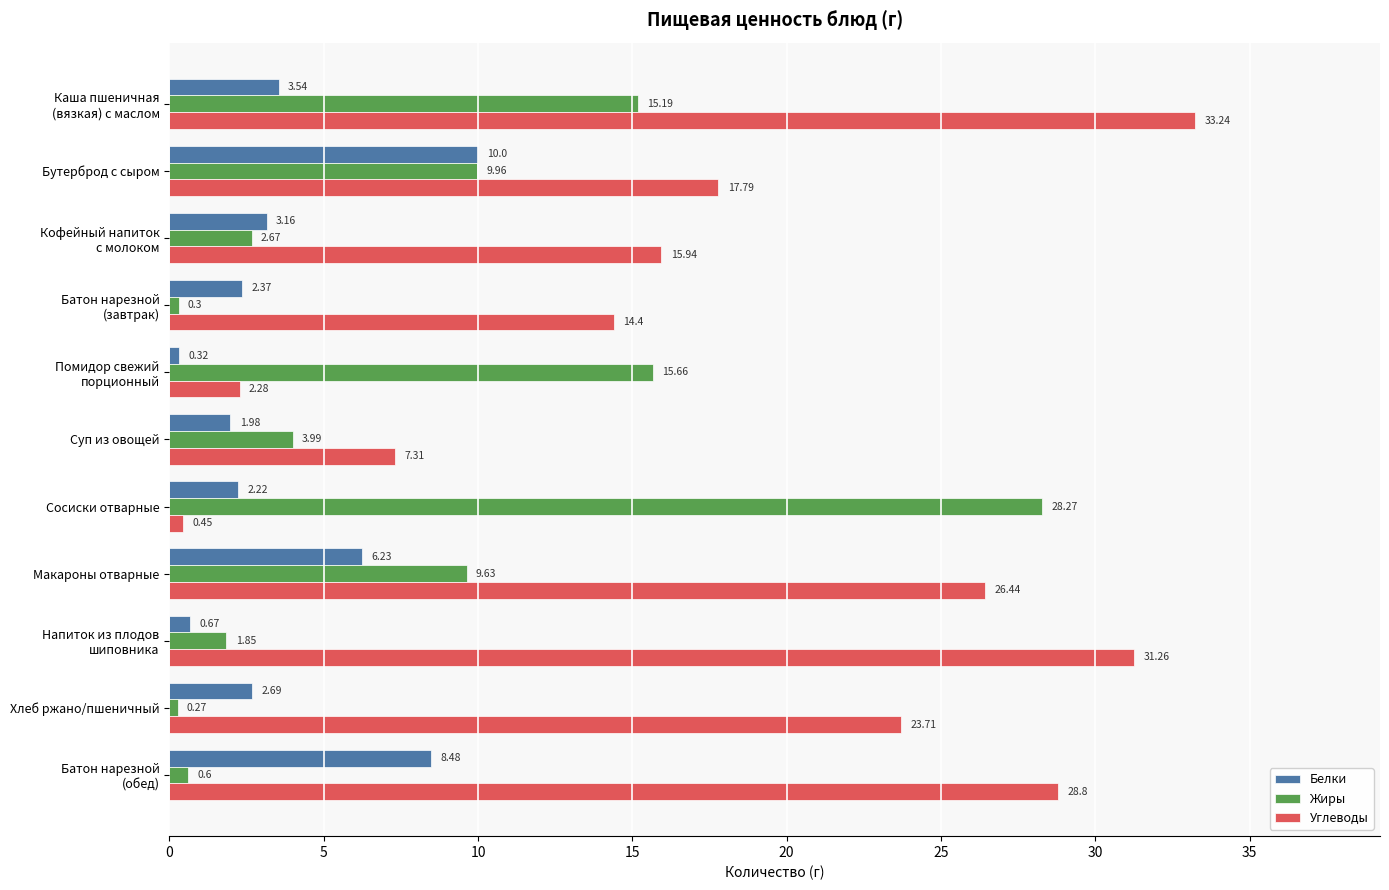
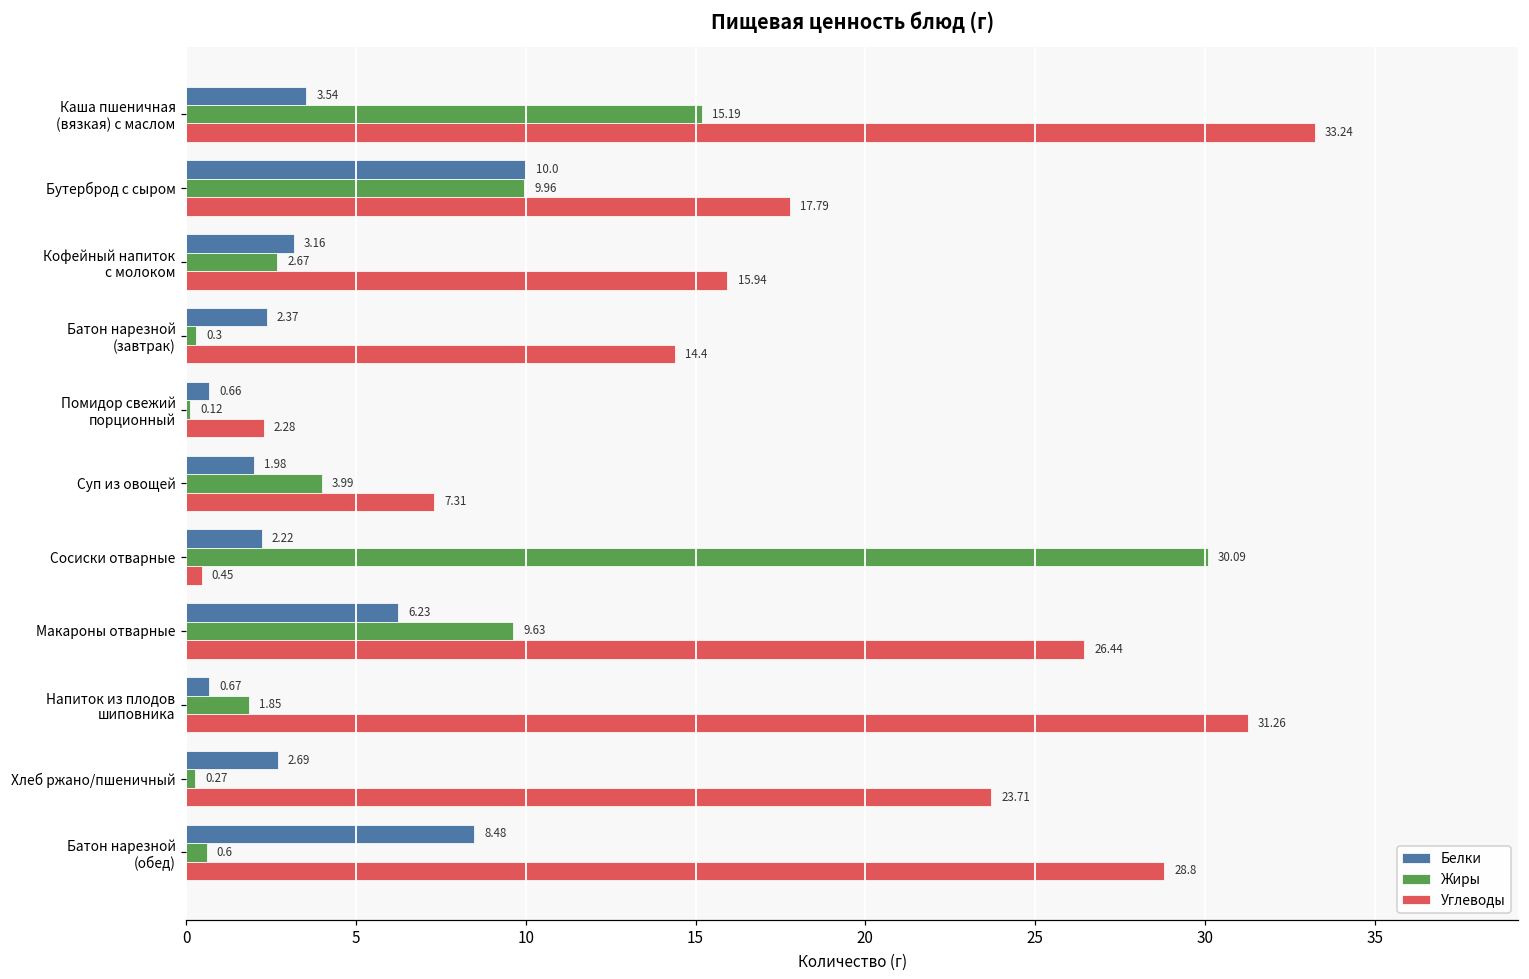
  {
    "Белки": {
      "Каша пшеничная (вязкая) с маслом": 3.54,
      "Бутерброд с сыром": 10.0,
      "Кофейный напиток с молоком": 3.16,
      "Батон нарезной (завтрак)": 2.37,
-     "Помидор свежий порционный": 0.32,
+     "Помидор свежий порционный": 0.66,
      "Суп из овощей": 1.98,
      "Сосиски отварные": 2.22,
      "Макароны отварные": 6.23,
      "Напиток из плодов шиповника": 0.67,
      "Хлеб ржано/пшеничный": 2.69,
      "Батон нарезной (обед)": 8.48
    },
    "Жиры": {
      "Каша пшеничная (вязкая) с маслом": 15.19,
      "Бутерброд с сыром": 9.96,
      "Кофейный напиток с молоком": 2.67,
      "Батон нарезной (завтрак)": 0.3,
-     "Помидор свежий порционный": 15.66,
+     "Помидор свежий порционный": 0.12,
      "Суп из овощей": 3.99,
-     "Сосиски отварные": 28.27,
+     "Сосиски отварные": 30.09,
      "Макароны отварные": 9.63,
      "Напиток из плодов шиповника": 1.85,
      "Хлеб ржано/пшеничный": 0.27,
      "Батон нарезной (обед)": 0.6
    },
    "Углеводы": {
      "Каша пшеничная (вязкая) с маслом": 33.24,
      "Бутерброд с сыром": 17.79,
      "Кофейный напиток с молоком": 15.94,
      "Батон нарезной (завтрак)": 14.4,
      "Помидор свежий порционный": 2.28,
      "Суп из овощей": 7.31,
      "Сосиски отварные": 0.45,
      "Макароны отварные": 26.44,
      "Напиток из плодов шиповника": 31.26,
      "Хлеб ржано/пшеничный": 23.71,
      "Батон нарезной (обед)": 28.8
    }
  }
